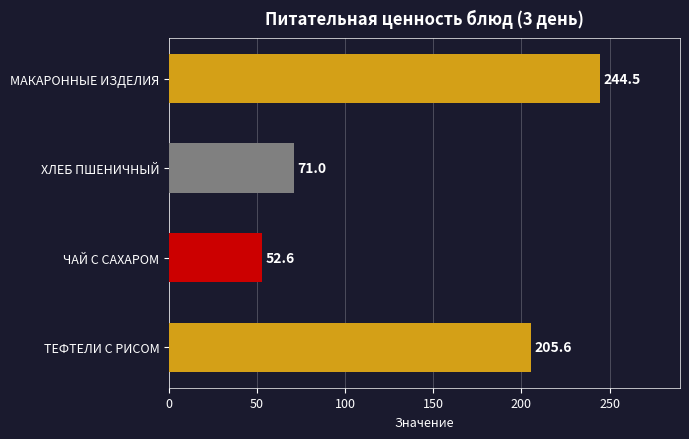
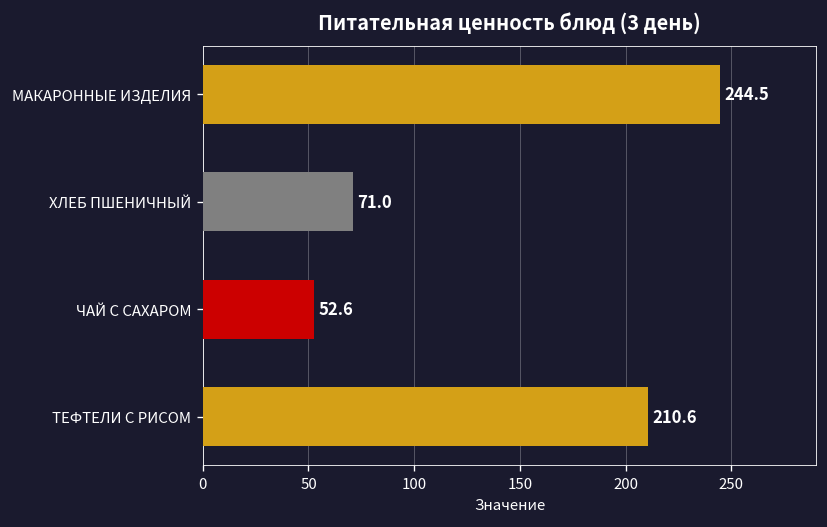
  {
    "МАКАРОННЫЕ ИЗДЕЛИЯ": 244.5,
    "ХЛЕБ ПШЕНИЧНЫЙ": 71.0,
    "ЧАЙ С САХАРОМ": 52.6,
-   "ТЕФТЕЛИ С РИСОМ": 205.6
+   "ТЕФТЕЛИ С РИСОМ": 210.6
  }
